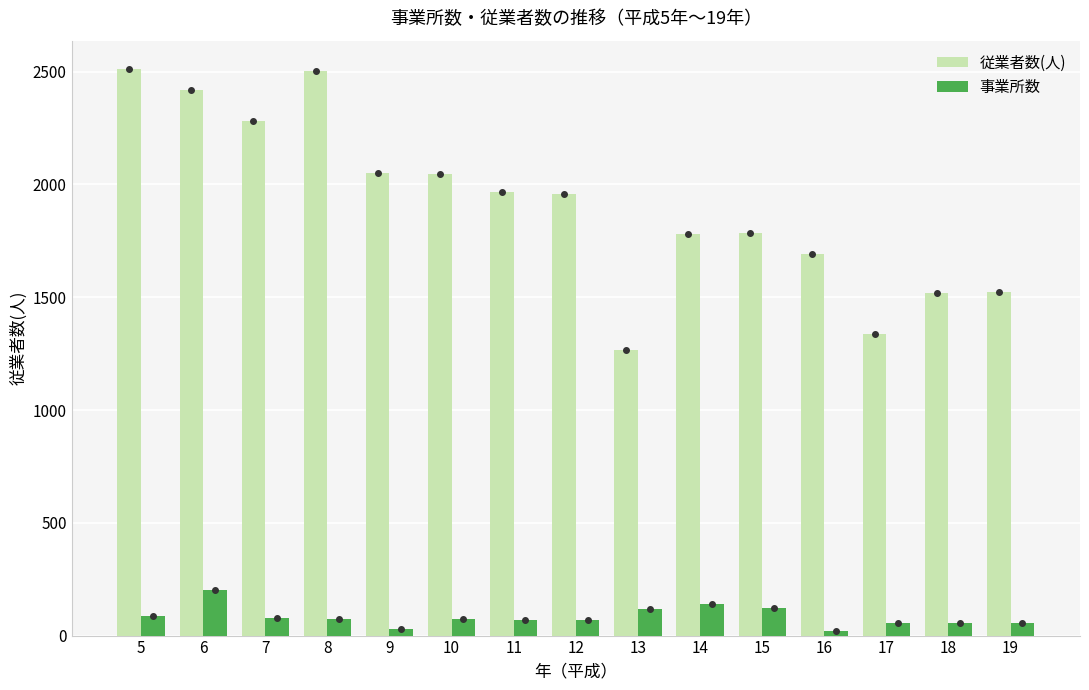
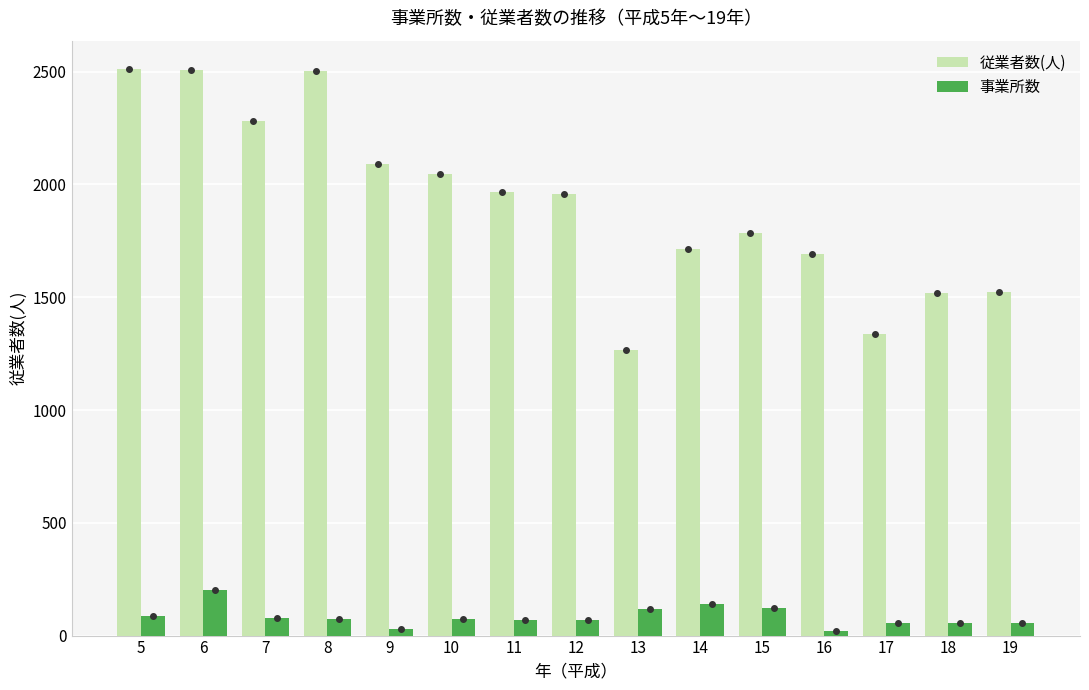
  {
    "従業者数(人)": {
      "5": 2510,
-     "6": 2420,
+     "6": 2510,
      "7": 2280,
      "8": 2500,
-     "9": 2050,
+     "9": 2090,
      "10": 2050,
      "11": 1970,
      "12": 1960,
      "13": 1270,
-     "14": 1780,
+     "14": 1710,
      "15": 1780,
      "16": 1690,
      "17": 1340,
      "18": 1520,
      "19": 1530
    },
    "事業所数": {
      "5": 90,
      "6": 200,
      "7": 80,
      "8": 70,
      "9": 30,
      "10": 70,
      "11": 70,
      "12": 70,
      "13": 120,
      "14": 140,
      "15": 120,
      "16": 20,
      "17": 60,
      "18": 60,
      "19": 60
    }
  }
